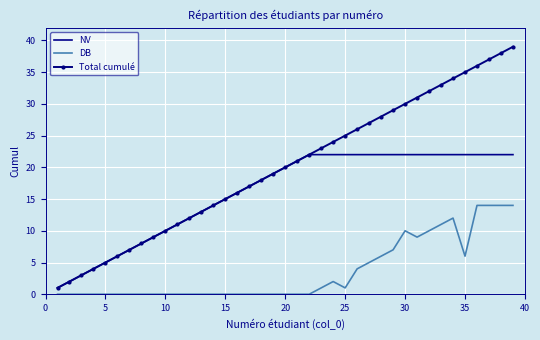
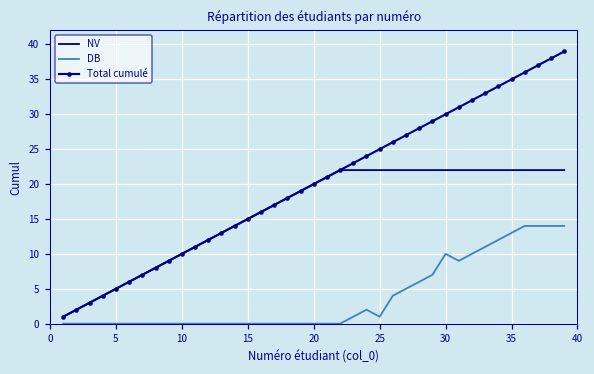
  {
    "DB": {
      "5": 0,
      "10": 0,
      "15": 0,
      "20": 0,
      "25": 1,
      "30": 10,
-     "35": 6
+     "35": 13
    }
  }
